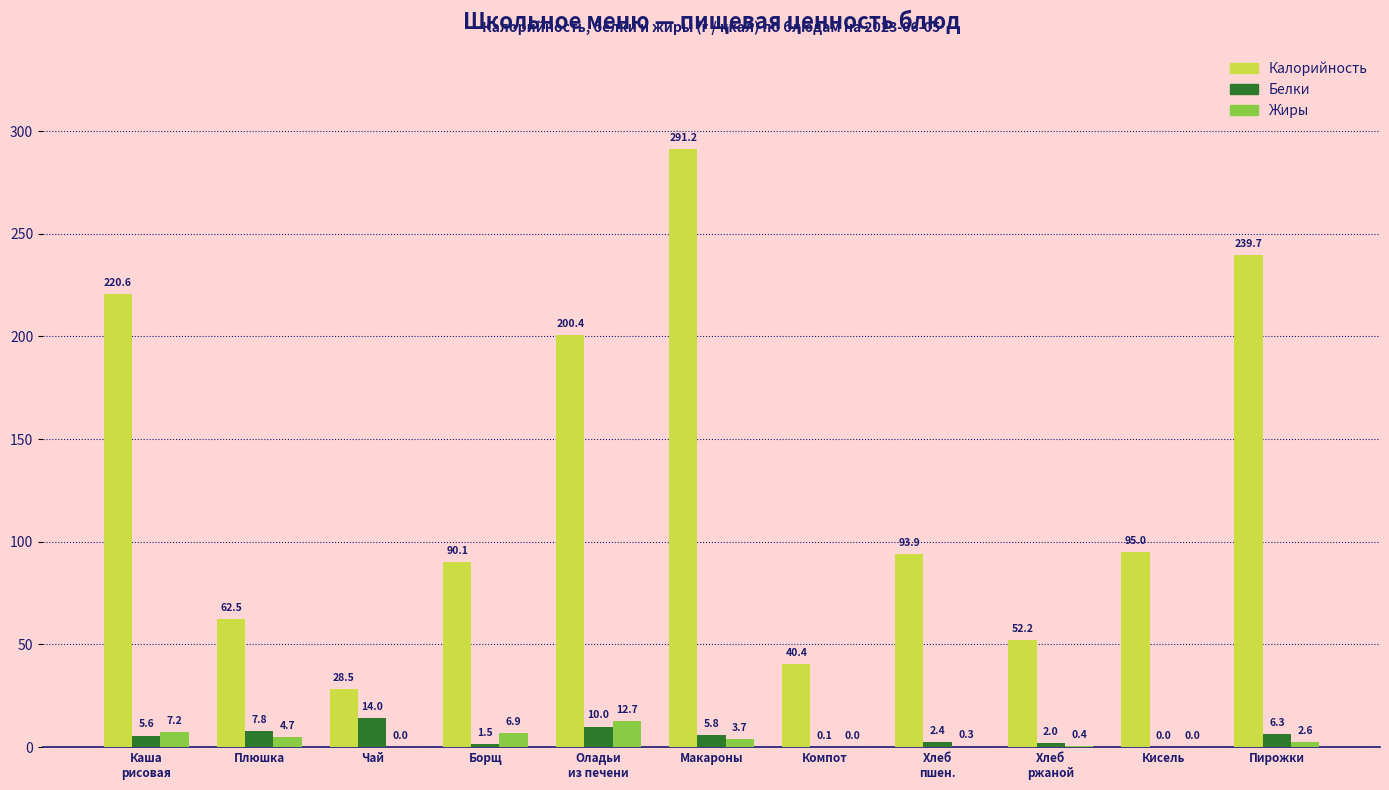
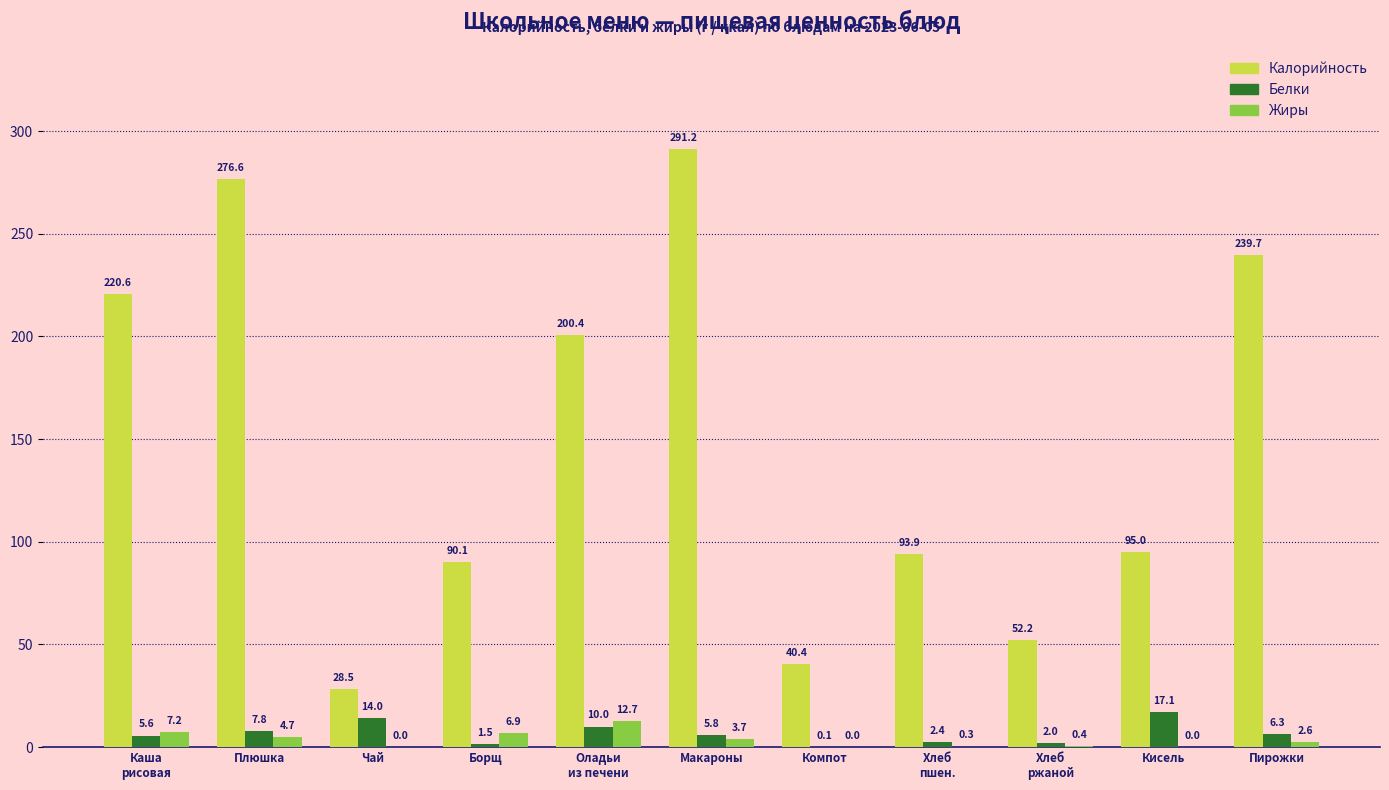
  {
    "Калорийность": {
      "Каша рисовая": 220.6,
-     "Плюшка": 62.5,
+     "Плюшка": 276.6,
      "Чай": 28.5,
      "Борщ": 90.1,
      "Оладьи из печени": 200.4,
      "Макароны": 291.2,
      "Компот": 40.4,
      "Хлеб пшен.": 93.9,
      "Хлеб ржаной": 52.2,
      "Кисель": 95.0,
      "Пирожки": 239.7
    },
    "Белки": {
      "Каша рисовая": 5.6,
      "Плюшка": 7.8,
      "Чай": 14.0,
      "Борщ": 1.5,
      "Оладьи из печени": 10.0,
      "Макароны": 5.8,
      "Компот": 0.1,
      "Хлеб пшен.": 2.4,
      "Хлеб ржаной": 2.0,
-     "Кисель": 0.0,
+     "Кисель": 17.1,
      "Пирожки": 6.3
    },
    "Жиры": {
      "Каша рисовая": 7.2,
      "Плюшка": 4.7,
      "Чай": 0.0,
      "Борщ": 6.9,
      "Оладьи из печени": 12.7,
      "Макароны": 3.7,
      "Компот": 0.0,
      "Хлеб пшен.": 0.3,
      "Хлеб ржаной": 0.4,
      "Кисель": 0.0,
      "Пирожки": 2.6
    }
  }
